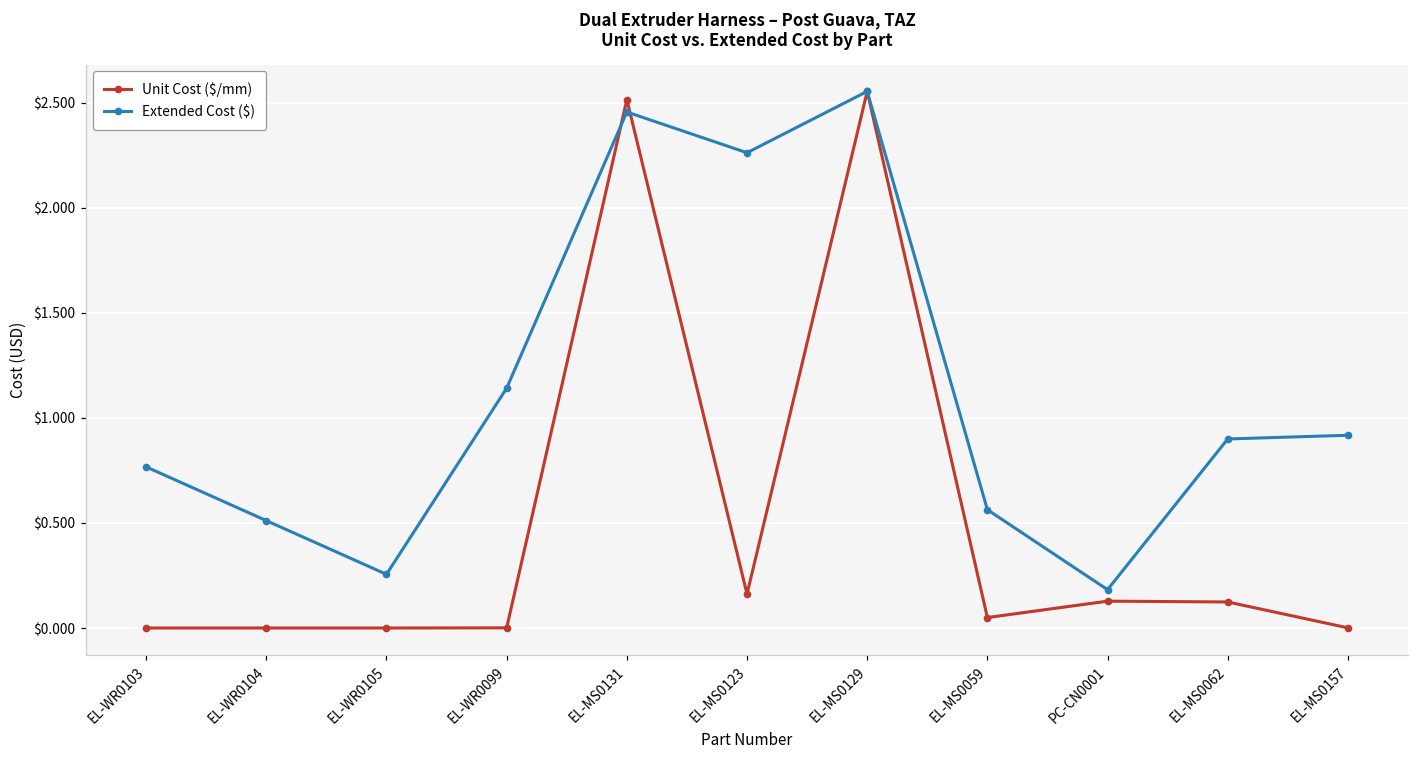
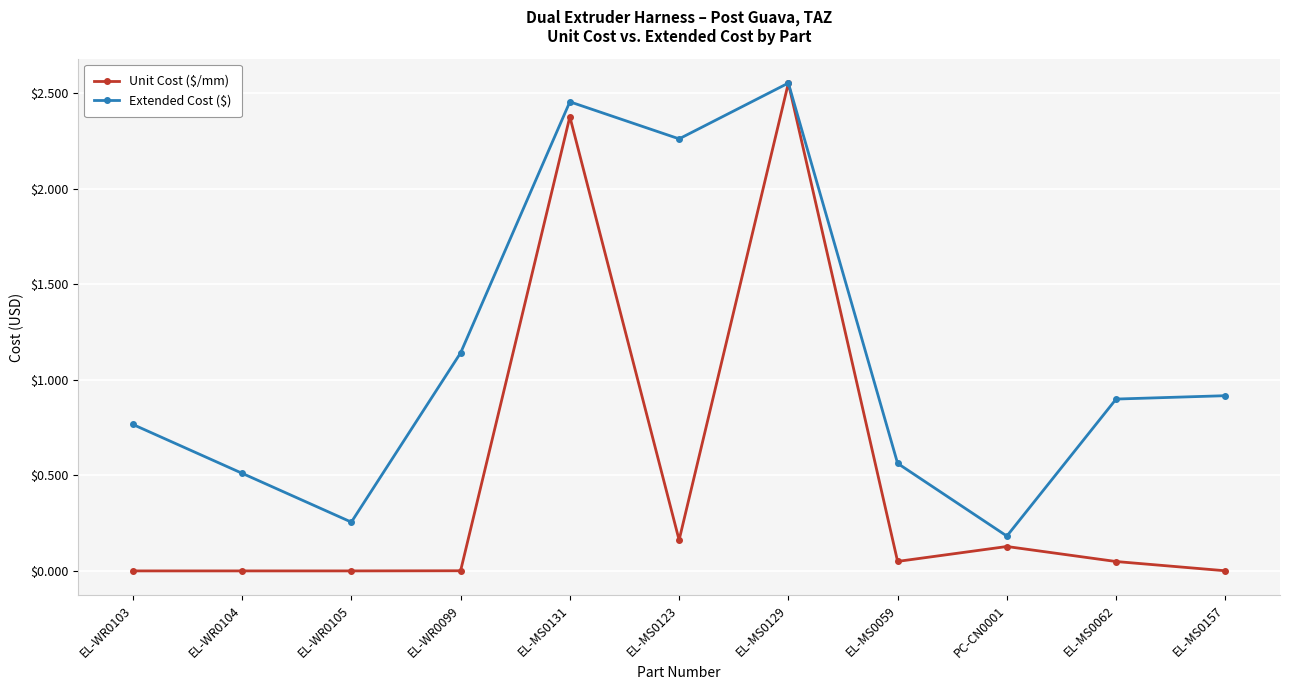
  {
    "Unit Cost ($/mm)": {
      "EL-WR0103": "$0.00",
      "EL-WR0104": "$0.00",
      "EL-WR0105": "$0.00",
      "EL-WR0099": "$0.00",
-     "EL-MS0131": "$2.51",
+     "EL-MS0131": "$2.38",
      "EL-MS0123": "$0.16",
      "EL-MS0059": "$0.05",
      "PC-CN0001": "$0.13",
-     "EL-MS0062": "$0.12",
+     "EL-MS0062": "$0.05",
      "EL-MS0157": "$0.00"
    },
    "Extended Cost ($)": {
      "EL-WR0103": "$0.77",
      "EL-WR0104": "$0.51",
      "EL-WR0105": "$0.26",
      "EL-WR0099": "$1.14",
      "EL-MS0131": "$2.46",
      "EL-MS0123": "$2.26",
      "EL-MS0059": "$0.56",
      "PC-CN0001": "$0.18",
      "EL-MS0062": "$0.90",
      "EL-MS0157": "$0.92"
    }
  }
